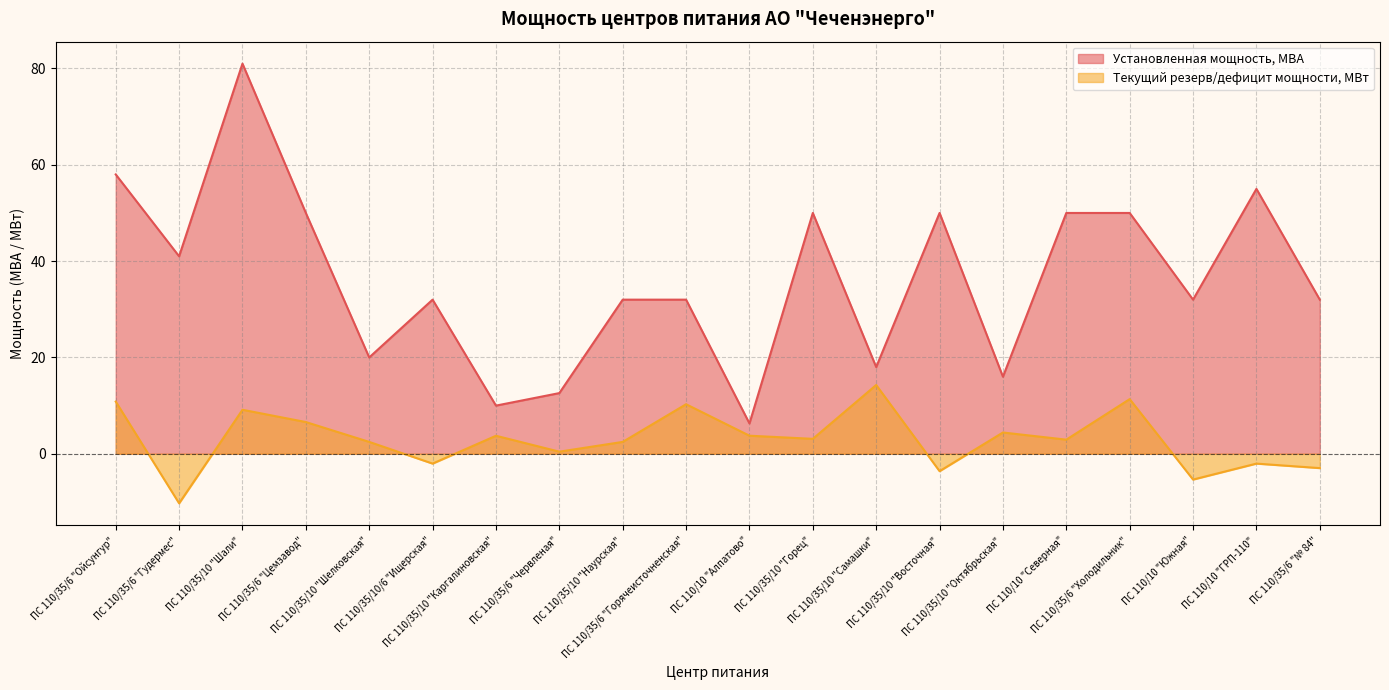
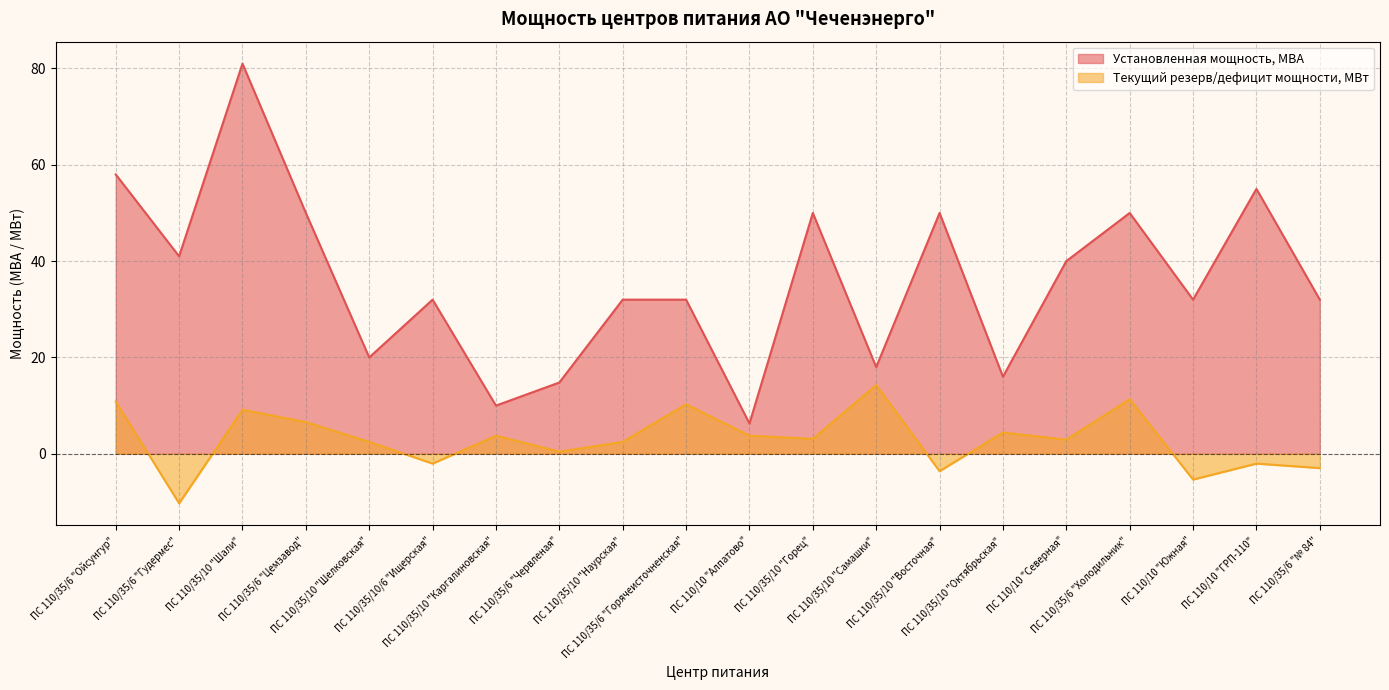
  {
    "Установленная мощность, МВА": {
      "ПС 110/35/6 \"Ойсунгур\"": 58,
      "ПС 110/35/6 \"Гудермес\"": 41,
      "ПС 110/35/10 \"Шали\"": 81,
      "ПС 110/35/6 \"Цемзавод\"": 50,
      "ПС 110/35/10 \"Шелковская\"": 20,
      "ПС 110/35/10/6 \"Ищерская\"": 32,
      "ПС 110/35/10 \"Каргалиновская\"": 10,
-     "ПС 110/35/6 \"Червленая\"": 13,
+     "ПС 110/35/6 \"Червленая\"": 15,
      "ПС 110/35/10 \"Наурская\"": 32,
      "ПС 110/35/6 \"Горячеисточненская\"": 32,
      "ПС 110/10 \"Алпатово\"": 6,
      "ПС 110/35/10 \"Горец\"": 50,
      "ПС 110/35/10 \"Самашки\"": 18,
      "ПС 110/35/10 \"Восточная\"": 50,
      "ПС 110/35/10 \"Октябрьская\"": 16,
-     "ПС 110/10 \"Северная\"": 50,
+     "ПС 110/10 \"Северная\"": 40,
      "ПС 110/35/6 \"Холодильник\"": 50,
      "ПС 110/10 \"Южная\"": 32,
      "ПС 110/10 \"ГРП-110\"": 55,
      "ПС 110/35/6 \"№ 84\"": 32
    }
  }
